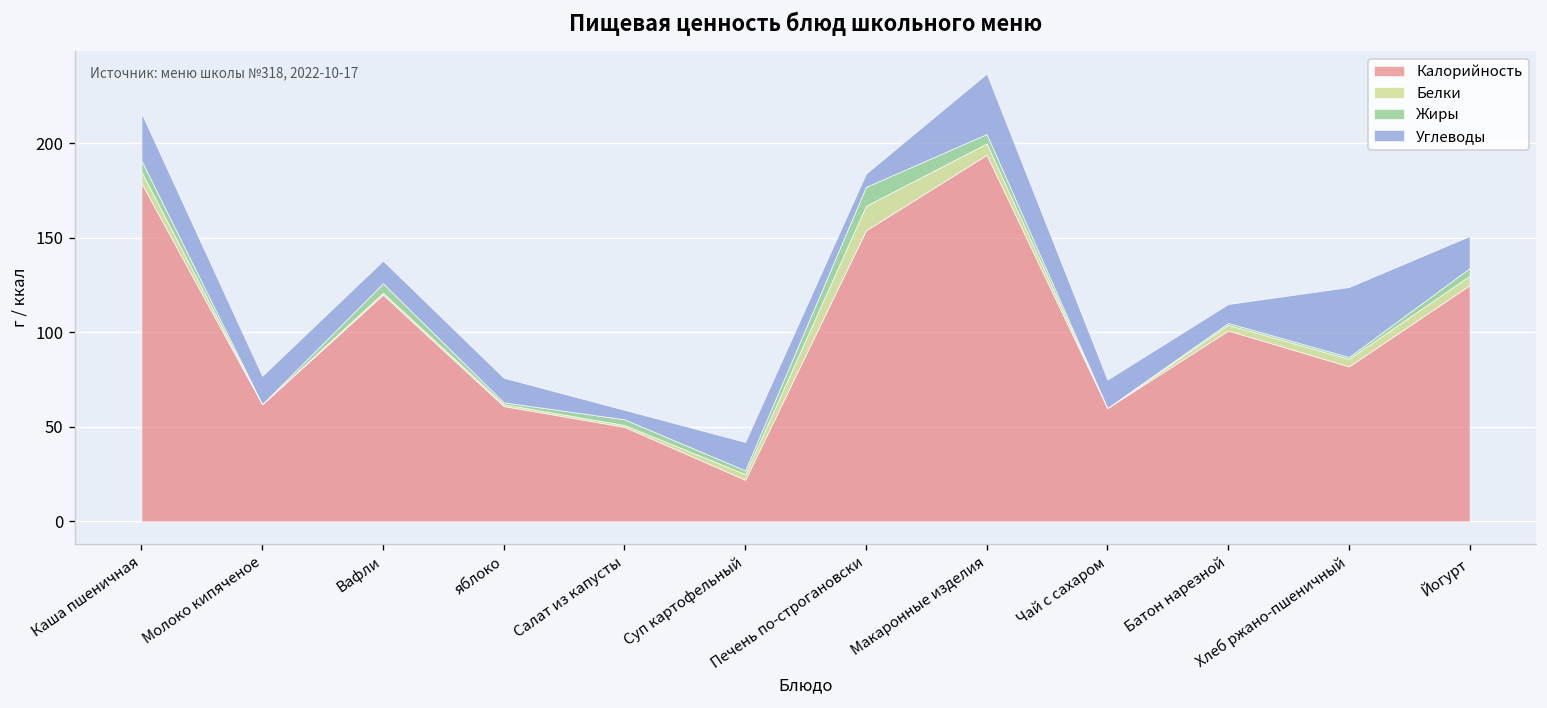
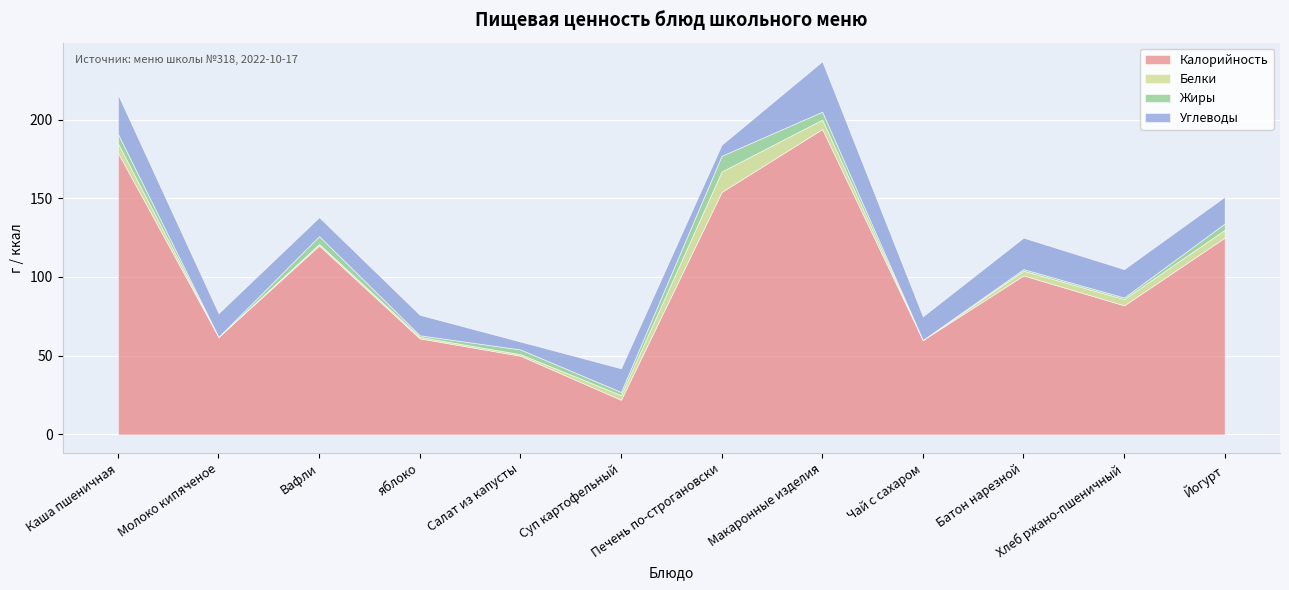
  {
    "Калорийность": {
      "Каша пшеничная": 179,
      "Суп картофельный": 22,
      "Печень по-строгановски": 154,
      "Макаронные изделия": 194,
      "Батон нарезной": 101,
      "Хлеб ржано-пшеничный": 82,
      "Йогурт": 125
    },
    "Белки": {
      "Каша пшеничная": 6,
      "Суп картофельный": 3,
      "Печень по-строгановски": 13,
      "Макаронные изделия": 6,
      "Йогурт": 5
    },
    "Жиры": {
      "Каша пшеничная": 6,
      "Вафли": 5,
      "Салат из капусты": 3,
      "Суп картофельный": 2,
      "Печень по-строгановски": 10,
      "Макаронные изделия": 5,
      "Йогурт": 4
    },
    "Углеводы": {
      "Каша пшеничная": 25,
      "Молоко кипяченое": 15,
      "Вафли": 12,
      "яблоко": 13,
      "Салат из капусты": 5,
      "Суп картофельный": 15,
      "Печень по-строгановски": 7,
      "Макаронные изделия": 32,
      "Чай с сахаром": 15,
-     "Батон нарезной": 10,
-     "Хлеб ржано-пшеничный": 37,
+     "Батон нарезной": 20,
+     "Хлеб ржано-пшеничный": 18,
      "Йогурт": 17
    }
  }
